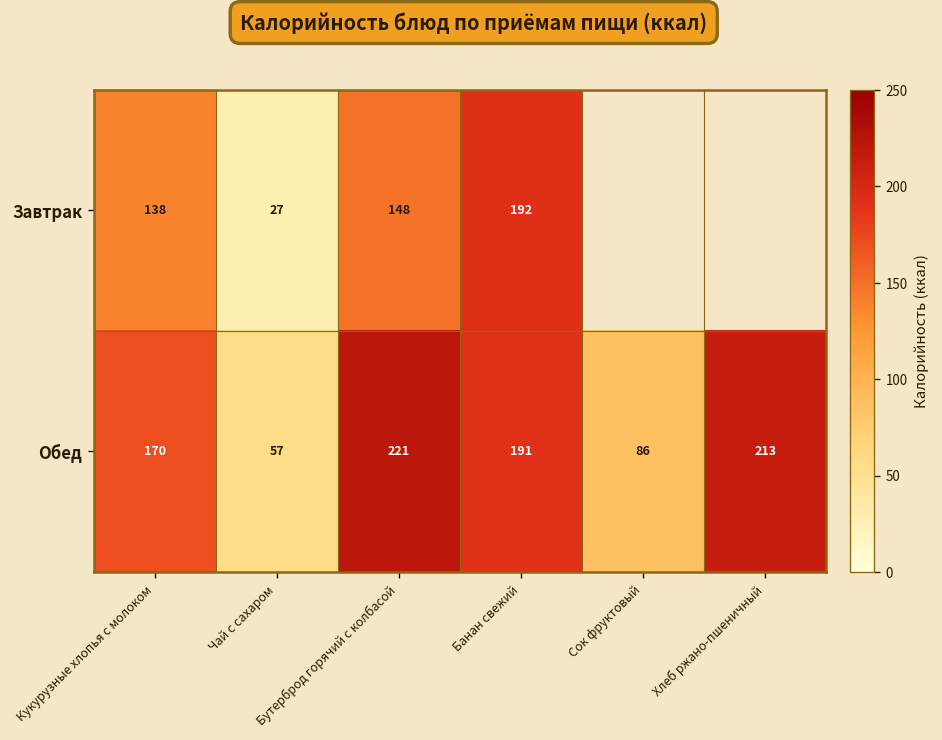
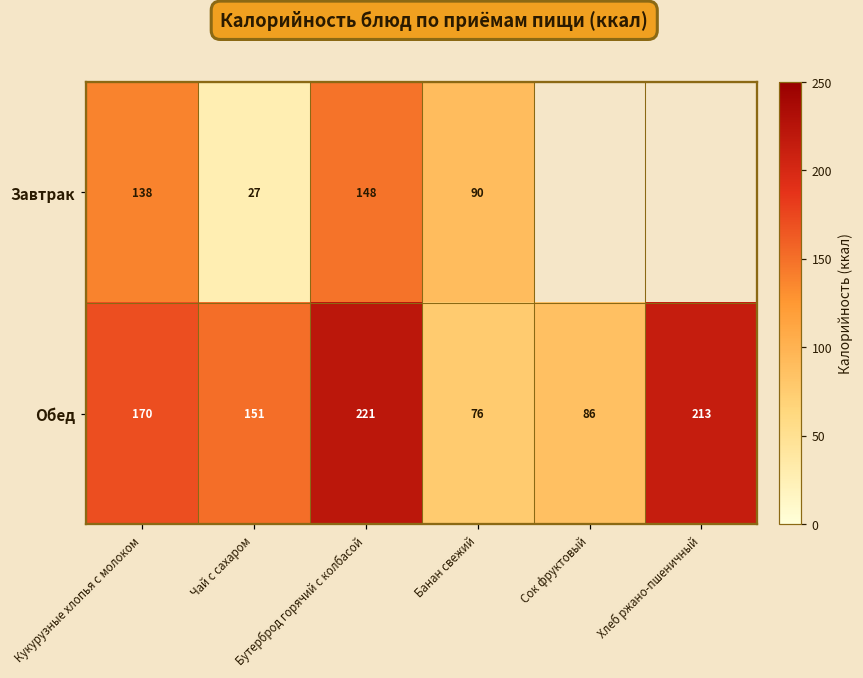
  {
    "Завтрак": {
      "Кукурузные хлопья с молоком": 138,
      "Чай с сахаром": 27,
      "Бутерброд горячий с колбасой": 148,
-     "Банан свежий": 192
+     "Банан свежий": 90
    },
    "Обед": {
      "Кукурузные хлопья с молоком": 170,
-     "Чай с сахаром": 57,
+     "Чай с сахаром": 151,
      "Бутерброд горячий с колбасой": 221,
-     "Банан свежий": 191,
+     "Банан свежий": 76,
      "Сок фруктовый": 86,
      "Хлеб ржано-пшеничный": 213
    }
  }
